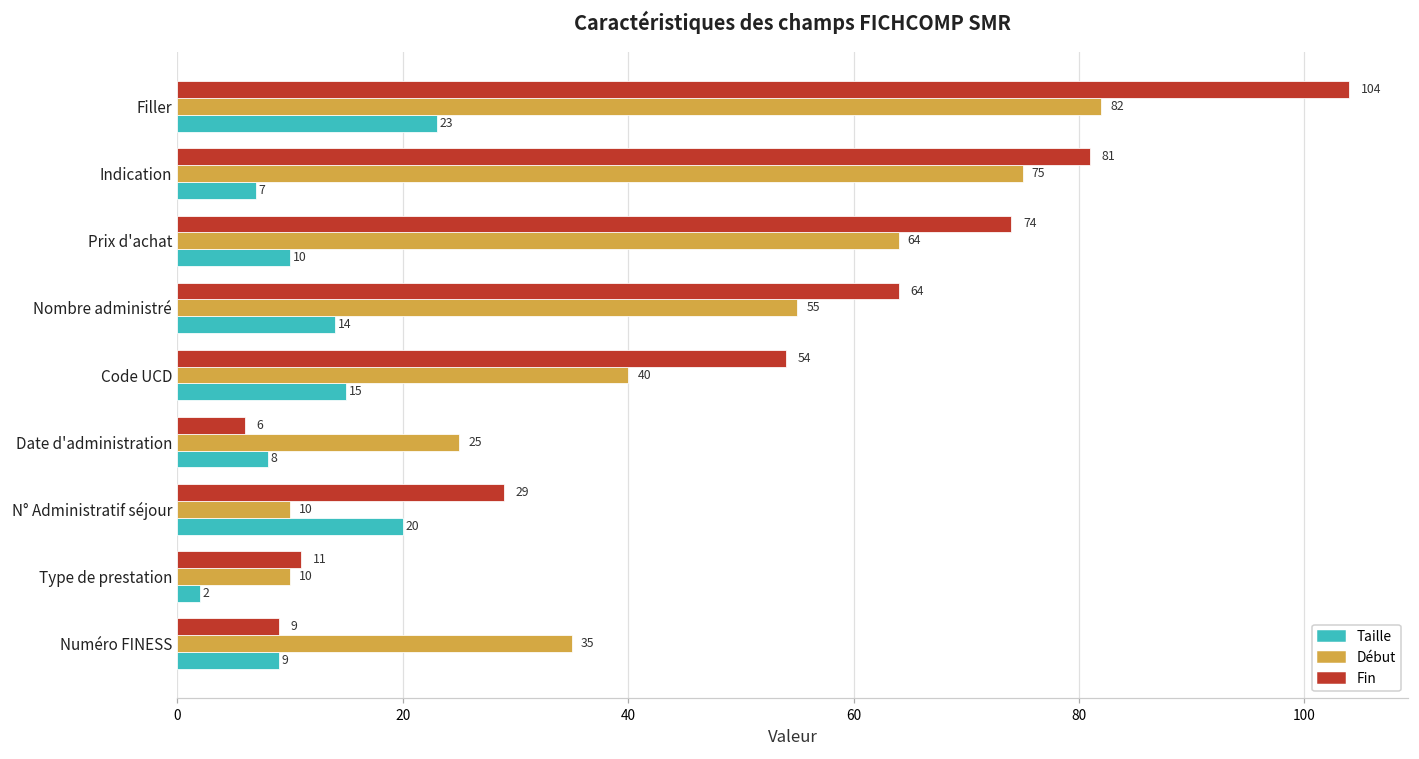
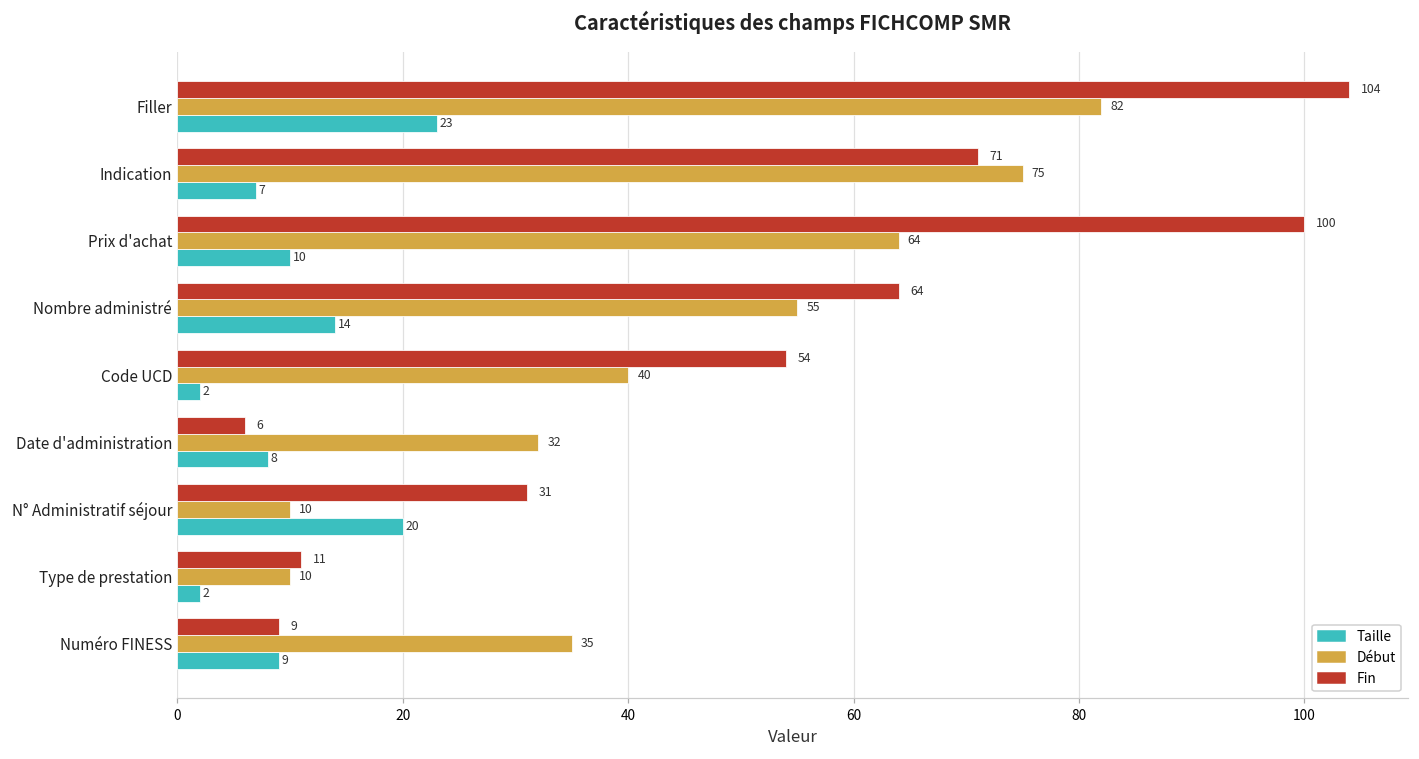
  {
    "Taille": {
      "Filler": 23,
      "Indication": 7,
      "Prix d'achat": 10,
      "Nombre administré": 14,
-     "Code UCD": 15,
+     "Code UCD": 2,
      "Date d'administration": 8,
      "N° Administratif séjour": 20,
      "Type de prestation": 2,
      "Numéro FINESS": 9
    },
    "Début": {
      "Filler": 82,
      "Indication": 75,
      "Prix d'achat": 64,
      "Nombre administré": 55,
      "Code UCD": 40,
-     "Date d'administration": 25,
+     "Date d'administration": 32,
      "N° Administratif séjour": 10,
      "Type de prestation": 10,
      "Numéro FINESS": 35
    },
    "Fin": {
      "Filler": 104,
-     "Indication": 81,
-     "Prix d'achat": 74,
+     "Indication": 71,
+     "Prix d'achat": 100,
      "Nombre administré": 64,
      "Code UCD": 54,
      "Date d'administration": 6,
-     "N° Administratif séjour": 29,
+     "N° Administratif séjour": 31,
      "Type de prestation": 11,
      "Numéro FINESS": 9
    }
  }
